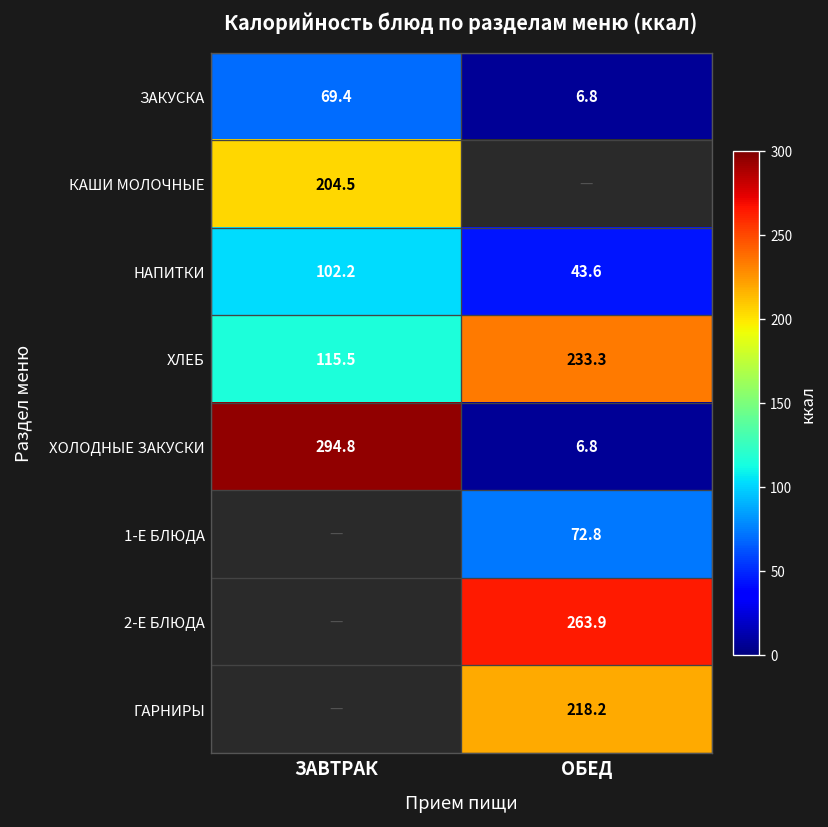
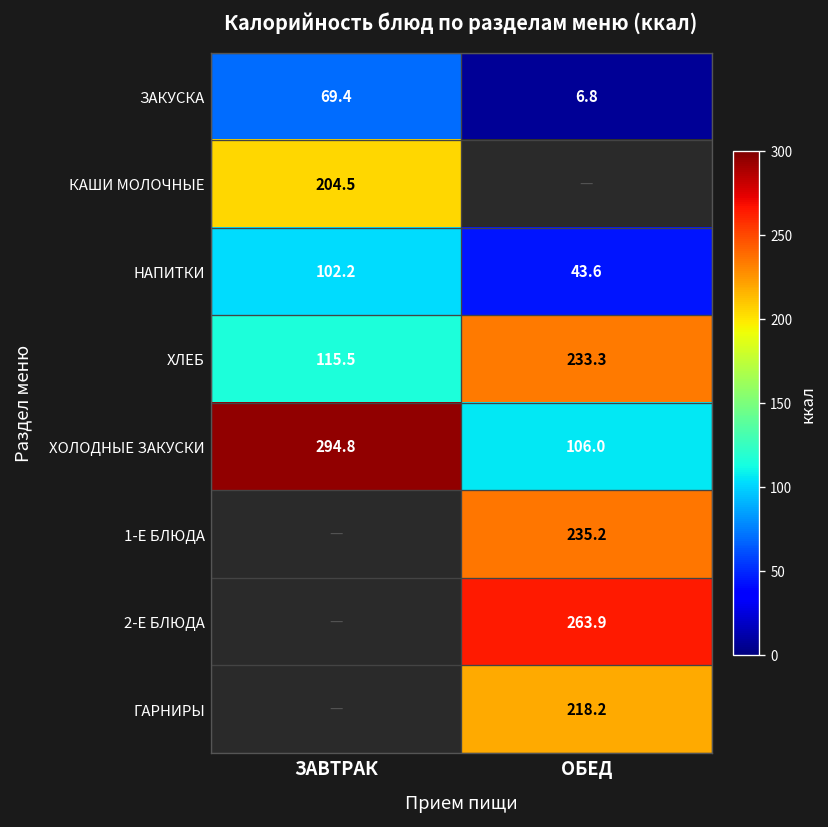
  {
    "ЗАКУСКА": {
      "ЗАВТРАК": 69.4,
      "ОБЕД": 6.8
    },
    "КАШИ МОЛОЧНЫЕ": {
      "ЗАВТРАК": 204.5
    },
    "НАПИТКИ": {
      "ЗАВТРАК": 102.2,
      "ОБЕД": 43.6
    },
    "ХЛЕБ": {
      "ЗАВТРАК": 115.5,
      "ОБЕД": 233.3
    },
    "ХОЛОДНЫЕ ЗАКУСКИ": {
      "ЗАВТРАК": 294.8,
-     "ОБЕД": 6.8
+     "ОБЕД": 106.0
    },
    "1-Е БЛЮДА": {
-     "ОБЕД": 72.8
+     "ОБЕД": 235.2
    },
    "2-Е БЛЮДА": {
      "ОБЕД": 263.9
    },
    "ГАРНИРЫ": {
      "ОБЕД": 218.2
    }
  }
